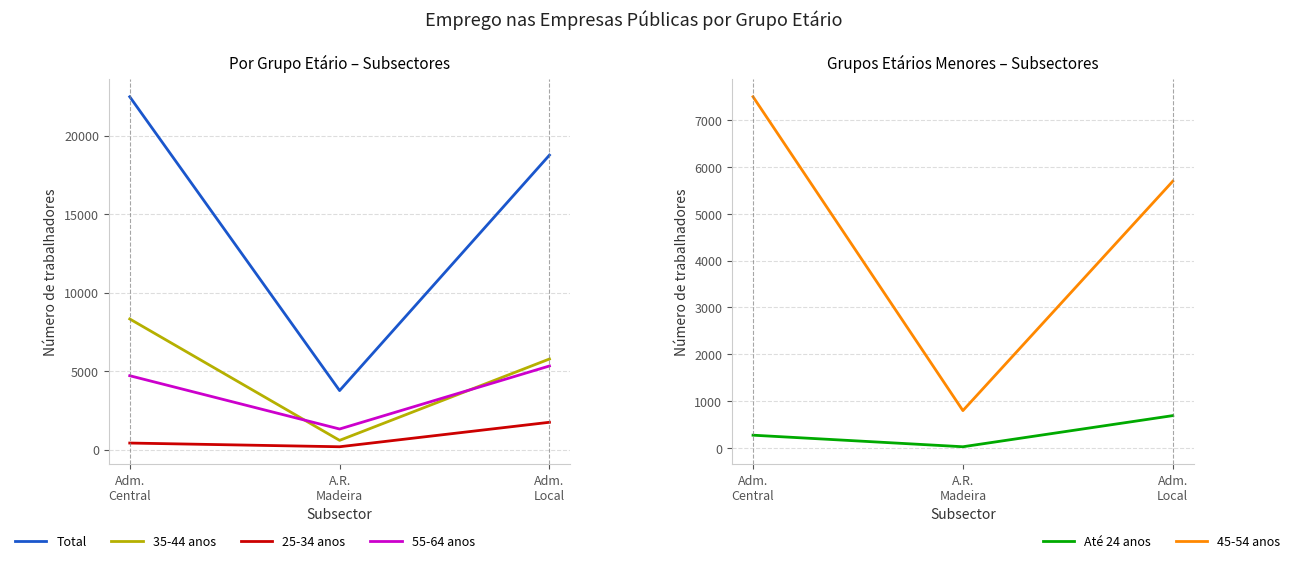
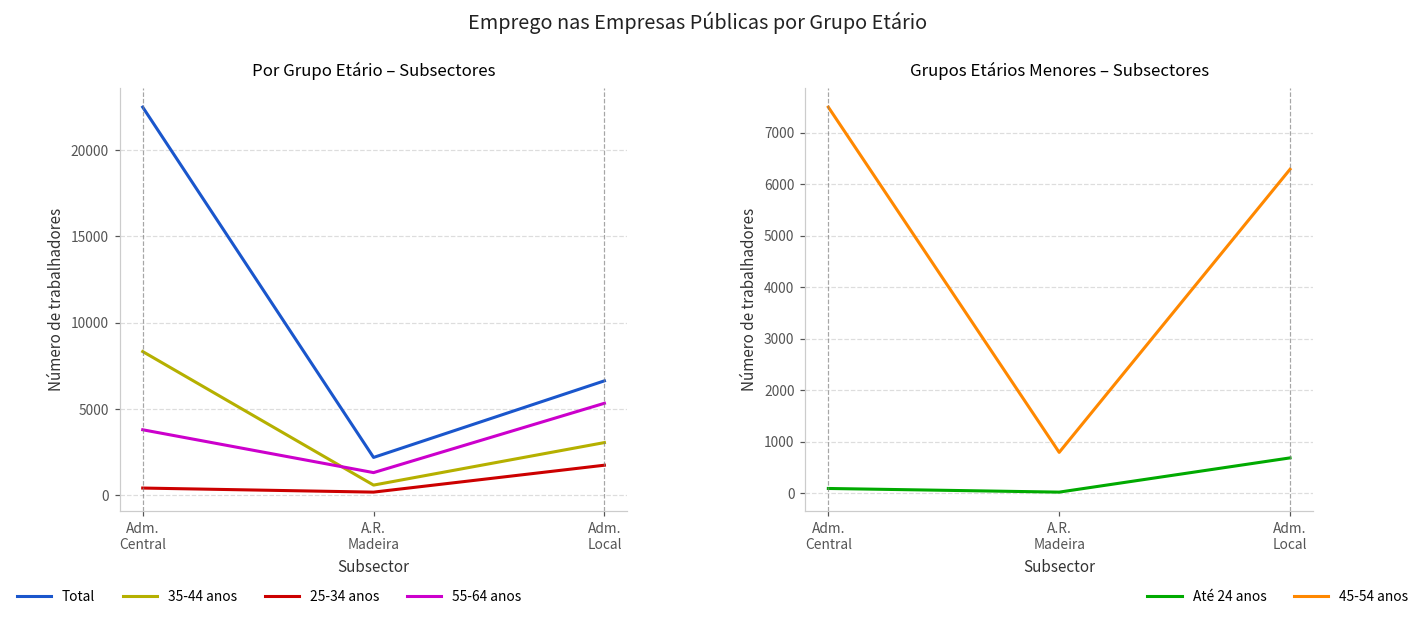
  {
    "Por Grupo Etário – Subsectores": {
      "Total": {
        "Adm. Central": 22500,
-       "A.R. Madeira": 3800,
-       "Adm. Local": 18800
+       "A.R. Madeira": 2200,
+       "Adm. Local": 6600
      },
      "35-44 anos": {
        "Adm. Central": 8300,
        "A.R. Madeira": 600,
-       "Adm. Local": 5800
+       "Adm. Local": 3100
      },
      "25-34 anos": {
        "Adm. Central": 400,
        "A.R. Madeira": 200,
        "Adm. Local": 1700
      },
      "55-64 anos": {
-       "Adm. Central": 4700,
+       "Adm. Central": 3800,
        "A.R. Madeira": 1300,
        "Adm. Local": 5300
      }
    },
    "Grupos Etários Menores – Subsectores": {
      "Até 24 anos": {
-       "Adm. Central": 300,
+       "Adm. Central": 100,
        "A.R. Madeira": 0,
        "Adm. Local": 700
      },
      "45-54 anos": {
        "Adm. Central": 7500,
        "A.R. Madeira": 800,
-       "Adm. Local": 5700
+       "Adm. Local": 6300
      }
    }
  }
